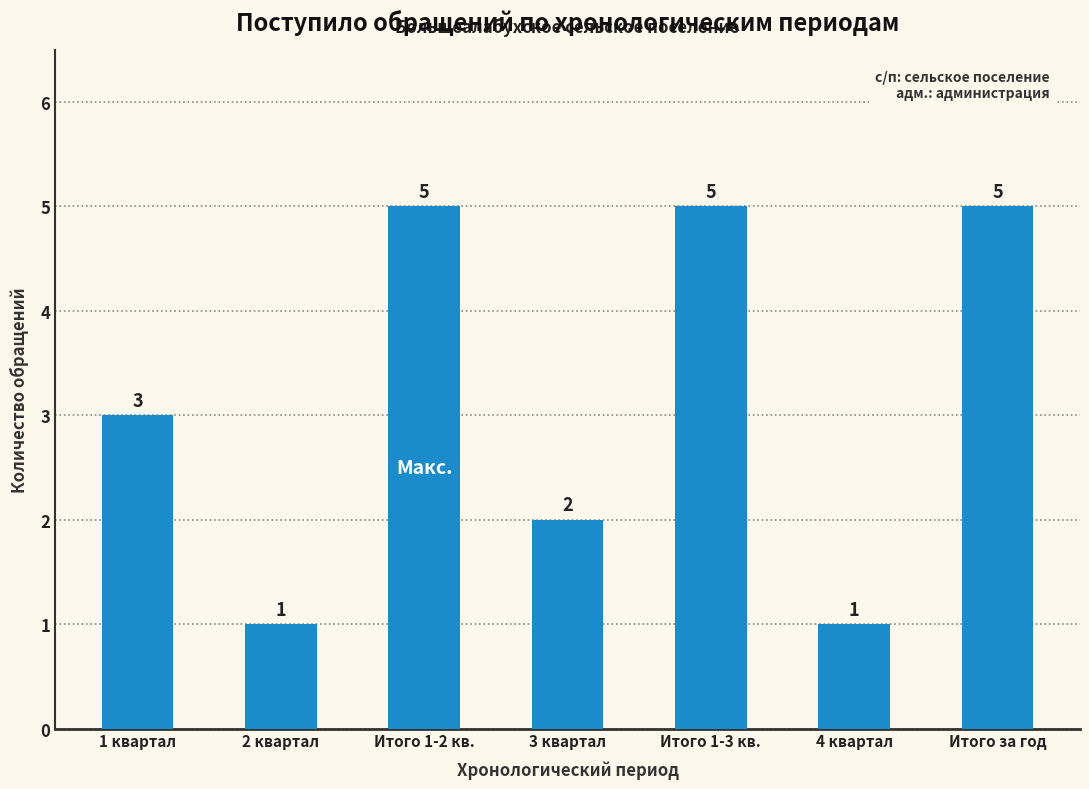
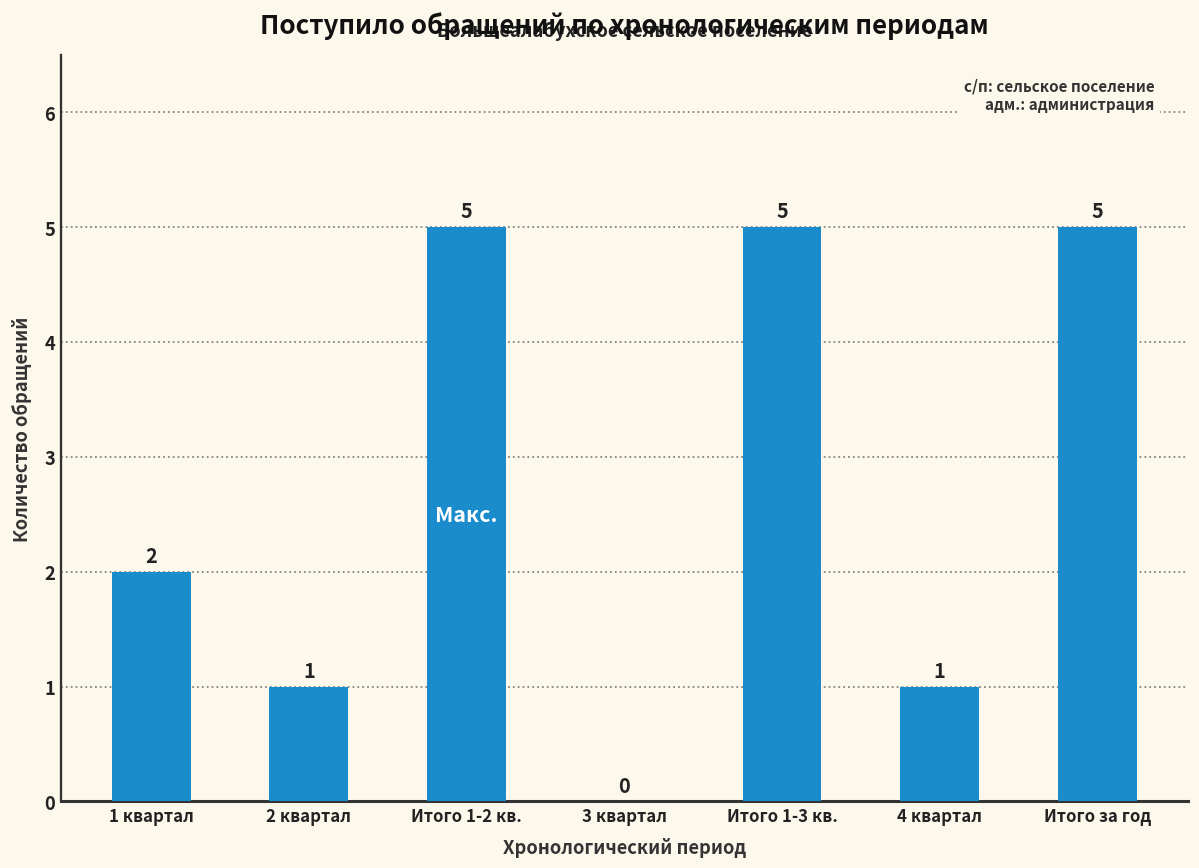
  {
-   "1 квартал": 3,
+   "1 квартал": 2,
    "2 квартал": 1,
    "Итого 1-2 кв.": 5,
-   "3 квартал": 2,
+   "3 квартал": 0,
    "Итого 1-3 кв.": 5,
    "4 квартал": 1,
    "Итого за год": 5
  }
